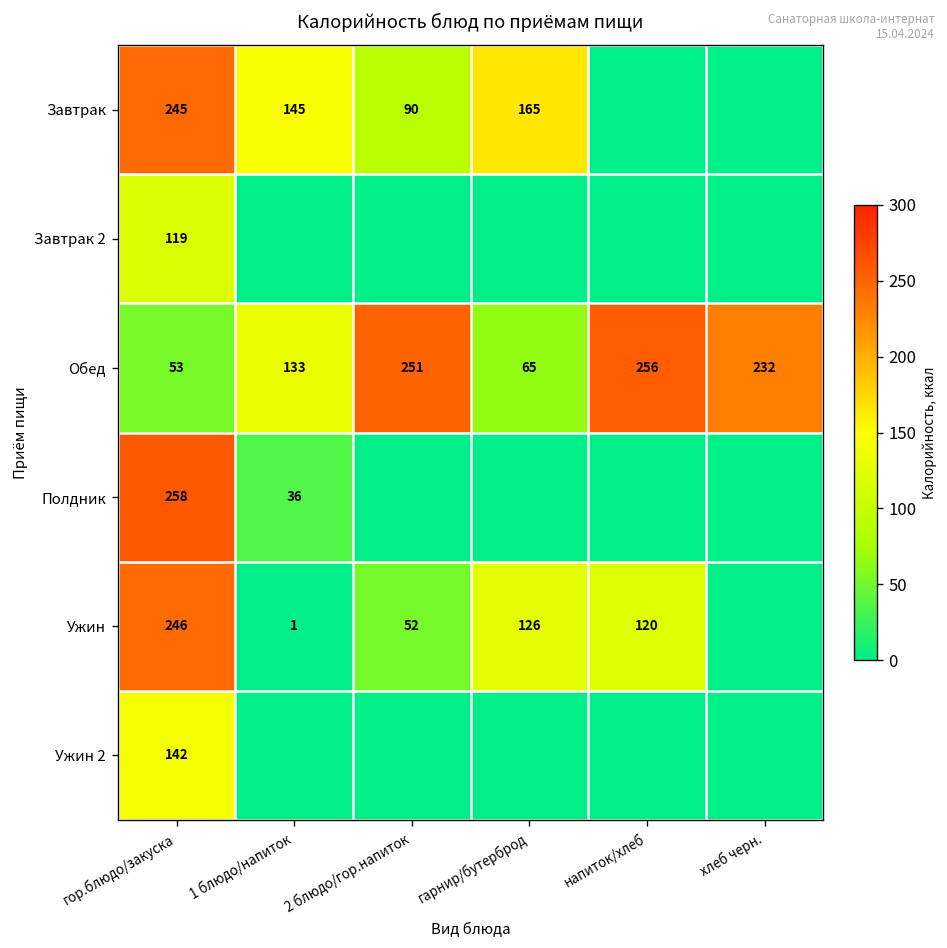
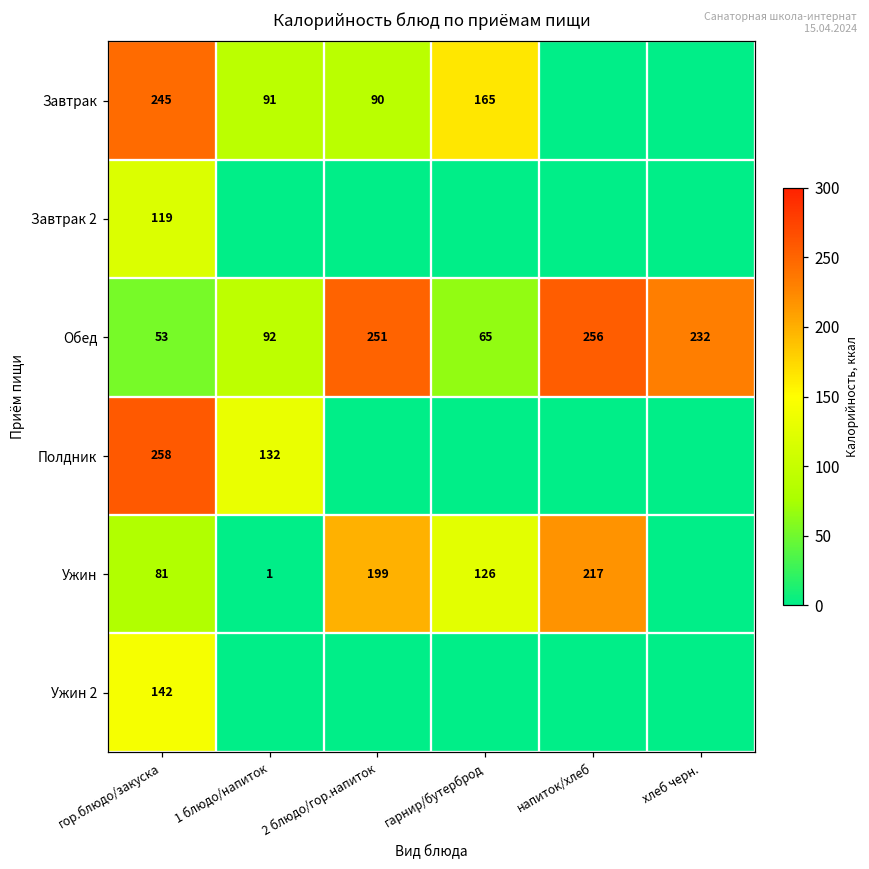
  {
    "Завтрак": {
      "гор.блюдо/закуска": 245,
-     "1 блюдо/напиток": 145,
+     "1 блюдо/напиток": 91,
      "2 блюдо/гор.напиток": 90,
      "гарнир/бутерброд": 165
    },
    "Завтрак 2": {
      "гор.блюдо/закуска": 119
    },
    "Обед": {
      "гор.блюдо/закуска": 53,
-     "1 блюдо/напиток": 133,
+     "1 блюдо/напиток": 92,
      "2 блюдо/гор.напиток": 251,
      "гарнир/бутерброд": 65,
      "напиток/хлеб": 256,
      "хлеб черн.": 232
    },
    "Полдник": {
      "гор.блюдо/закуска": 258,
-     "1 блюдо/напиток": 36
+     "1 блюдо/напиток": 132
    },
    "Ужин": {
-     "гор.блюдо/закуска": 246,
+     "гор.блюдо/закуска": 81,
      "1 блюдо/напиток": 1,
-     "2 блюдо/гор.напиток": 52,
+     "2 блюдо/гор.напиток": 199,
      "гарнир/бутерброд": 126,
-     "напиток/хлеб": 120
+     "напиток/хлеб": 217
    },
    "Ужин 2": {
      "гор.блюдо/закуска": 142
    }
  }
